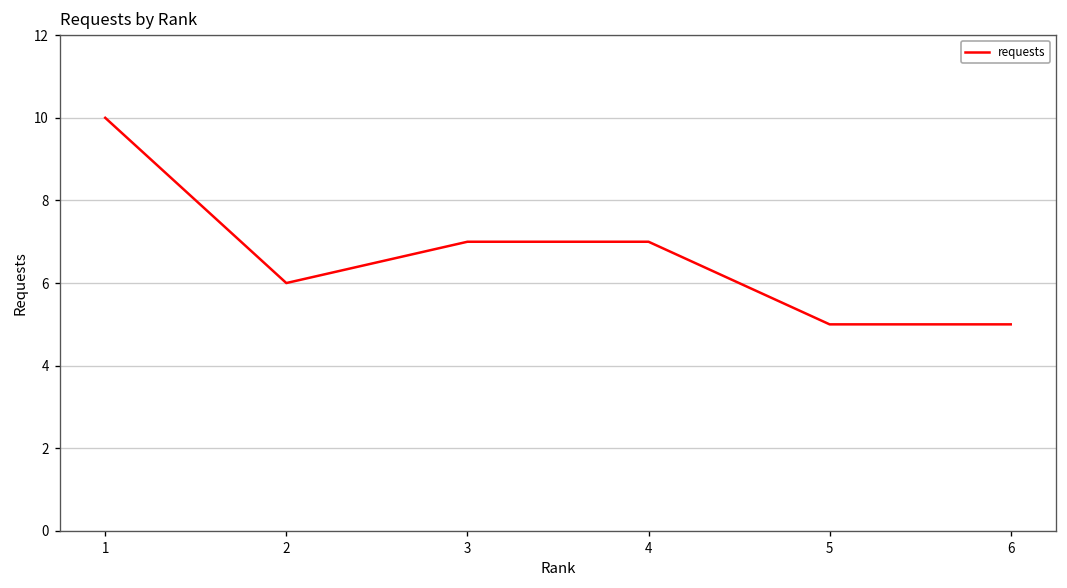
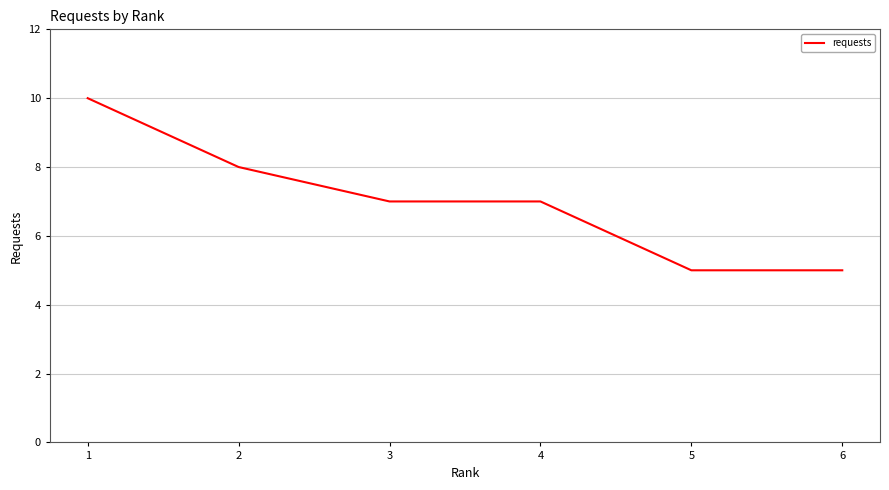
  {
    "1": 10,
-   "2": 6,
+   "2": 8,
    "3": 7,
    "4": 7,
    "5": 5,
    "6": 5
  }
